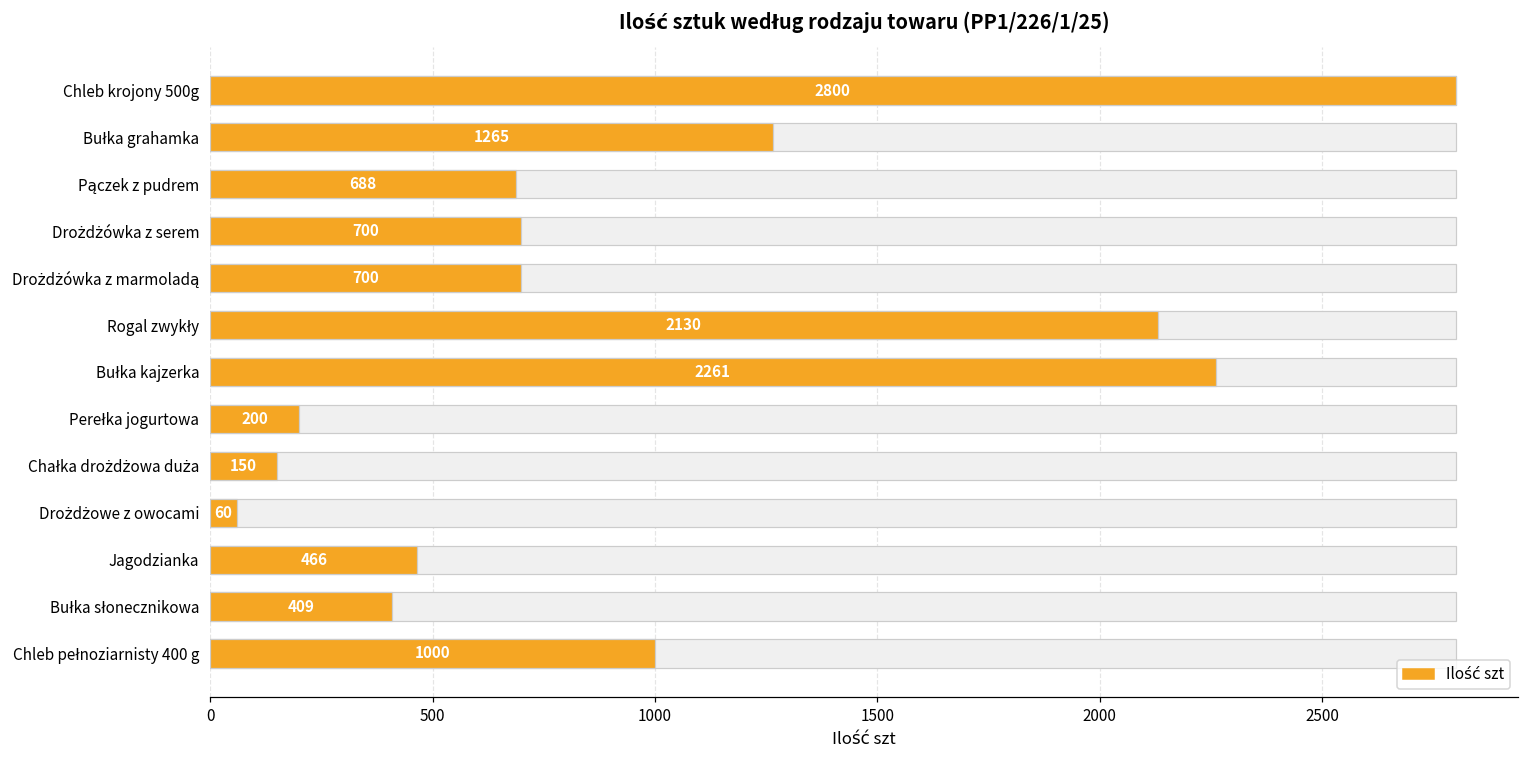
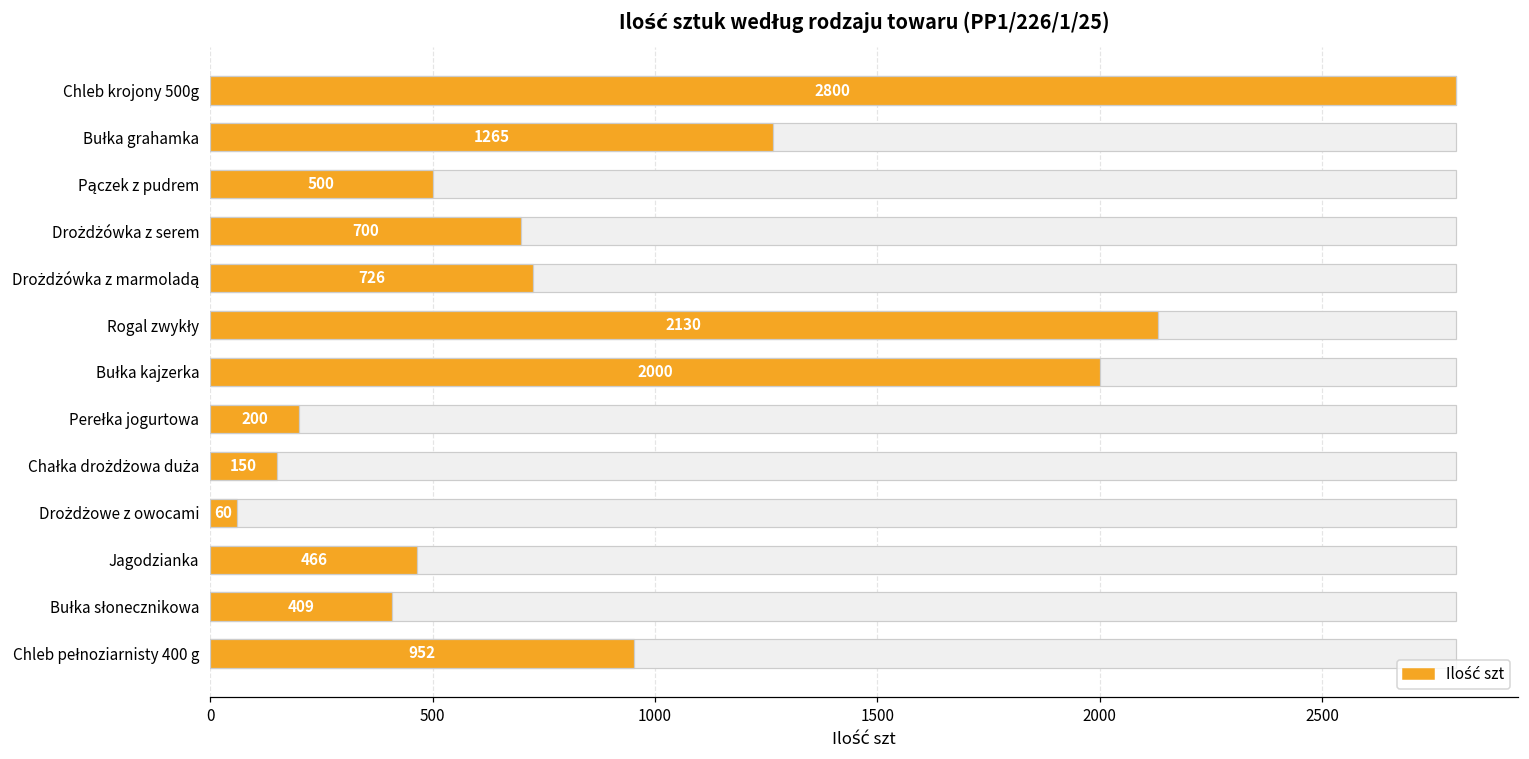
  {
    "Ilość szt": {
      "Chleb krojony 500g": 2800,
-     "Pączek z pudrem": 688,
-     "Drożdżówka z marmoladą": 700,
-     "Bułka kajzerka": 2261,
-     "Chleb pełnoziarnisty 400 g": 1000
+     "Pączek z pudrem": 500,
+     "Drożdżówka z marmoladą": 726,
+     "Bułka kajzerka": 2000,
+     "Chleb pełnoziarnisty 400 g": 952
    }
  }
